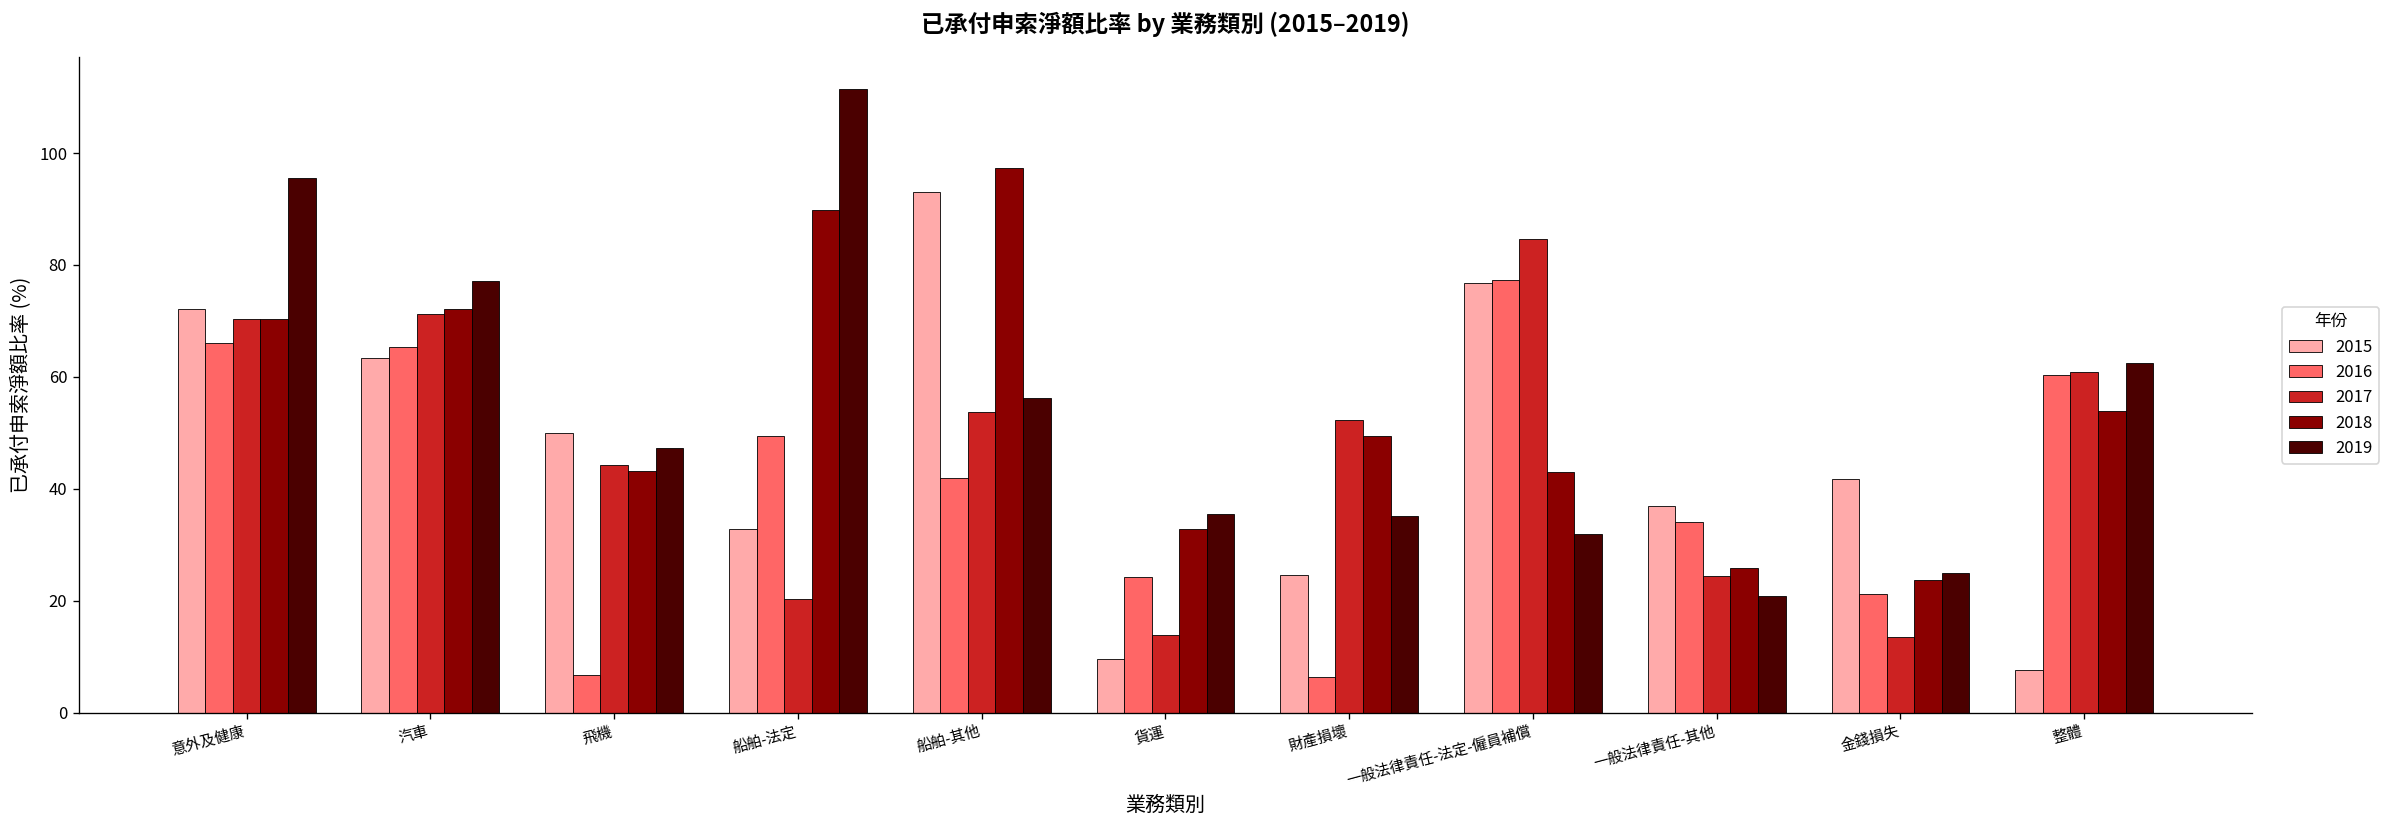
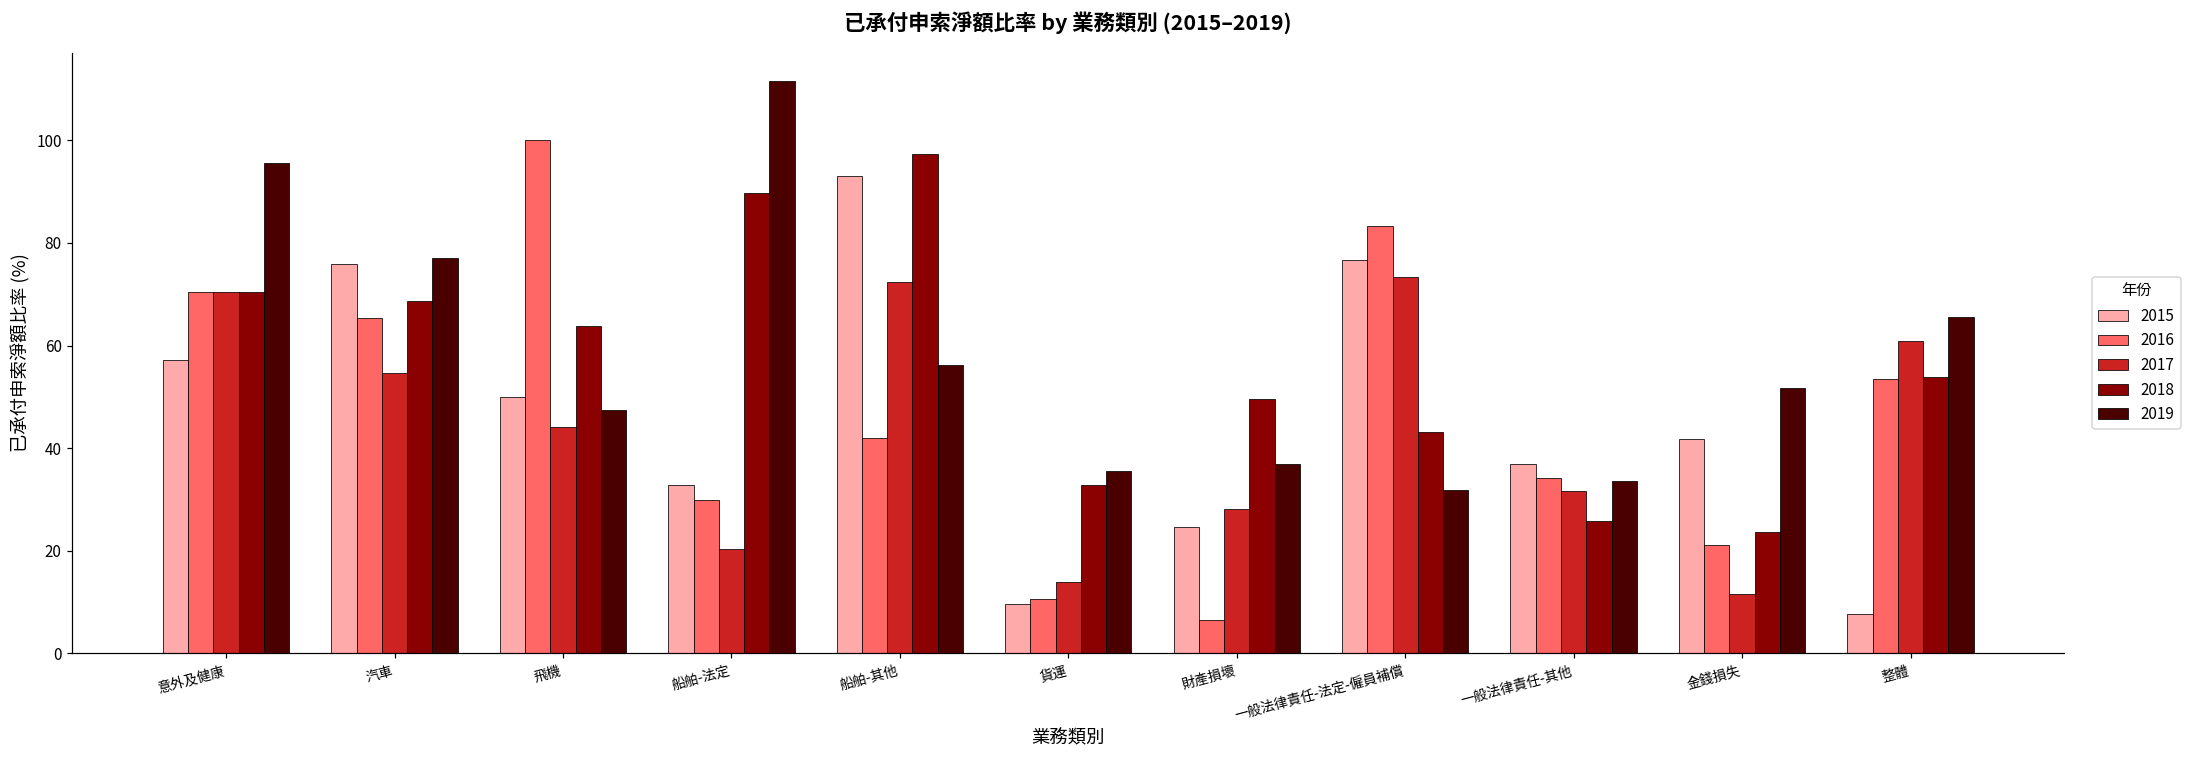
  {
    "2015": {
-     "意外及健康": 72,
-     "汽車": 63,
+     "意外及健康": 57,
+     "汽車": 76,
      "飛機": 50,
      "船舶-法定": 33,
      "船舶-其他": 93,
      "貨運": 10,
      "財產損壞": 25,
      "一般法律責任-法定-僱員補償": 77,
      "一般法律責任-其他": 37,
      "金錢損失": 42,
      "整體": 8
    },
    "2016": {
-     "意外及健康": 66,
+     "意外及健康": 70,
      "汽車": 65,
-     "飛機": 7,
-     "船舶-法定": 49,
+     "飛機": 100,
+     "船舶-法定": 30,
      "船舶-其他": 42,
-     "貨運": 24,
+     "貨運": 11,
      "財產損壞": 7,
-     "一般法律責任-法定-僱員補償": 77,
+     "一般法律責任-法定-僱員補償": 83,
      "一般法律責任-其他": 34,
      "金錢損失": 21,
-     "整體": 60
+     "整體": 53
    },
    "2017": {
      "意外及健康": 70,
-     "汽車": 71,
+     "汽車": 55,
      "飛機": 44,
      "船舶-法定": 20,
-     "船舶-其他": 54,
+     "船舶-其他": 72,
      "貨運": 14,
-     "財產損壞": 52,
-     "一般法律責任-法定-僱員補償": 85,
-     "一般法律責任-其他": 24,
-     "金錢損失": 14,
+     "財產損壞": 28,
+     "一般法律責任-法定-僱員補償": 73,
+     "一般法律責任-其他": 32,
+     "金錢損失": 12,
      "整體": 61
    },
    "2018": {
      "意外及健康": 70,
-     "汽車": 72,
-     "飛機": 43,
+     "汽車": 69,
+     "飛機": 64,
      "船舶-法定": 90,
      "船舶-其他": 97,
      "貨運": 33,
      "財產損壞": 50,
      "一般法律責任-法定-僱員補償": 43,
      "一般法律責任-其他": 26,
      "金錢損失": 24,
      "整體": 54
    },
    "2019": {
      "意外及健康": 96,
      "汽車": 77,
      "飛機": 47,
      "船舶-法定": 112,
      "船舶-其他": 56,
      "貨運": 36,
-     "財產損壞": 35,
+     "財產損壞": 37,
      "一般法律責任-法定-僱員補償": 32,
-     "一般法律責任-其他": 21,
-     "金錢損失": 25,
-     "整體": 63
+     "一般法律責任-其他": 34,
+     "金錢損失": 52,
+     "整體": 66
    }
  }
